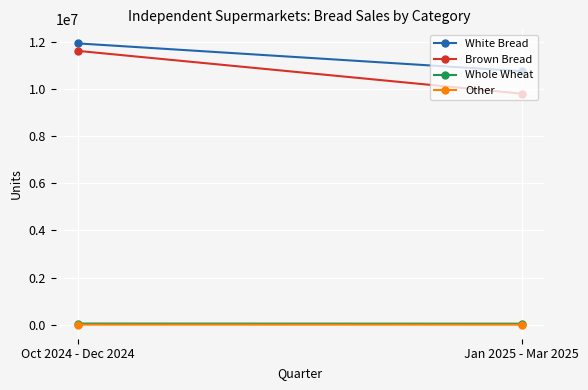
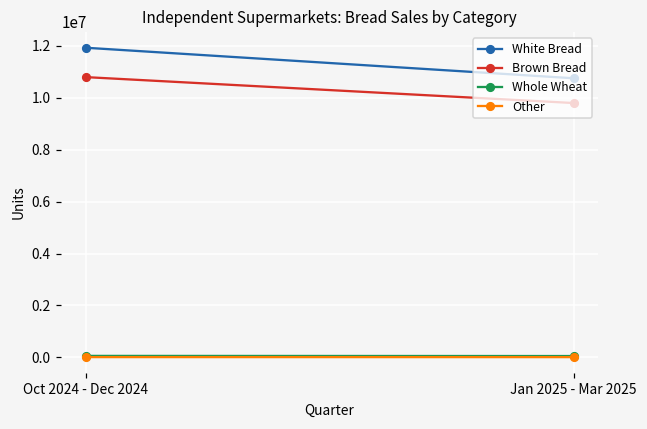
  {
    "White Bread": {
      "Oct 2024 - Dec 2024": 11900000
    },
    "Brown Bread": {
-     "Oct 2024 - Dec 2024": 11600000
+     "Oct 2024 - Dec 2024": 10800000
    }
  }
